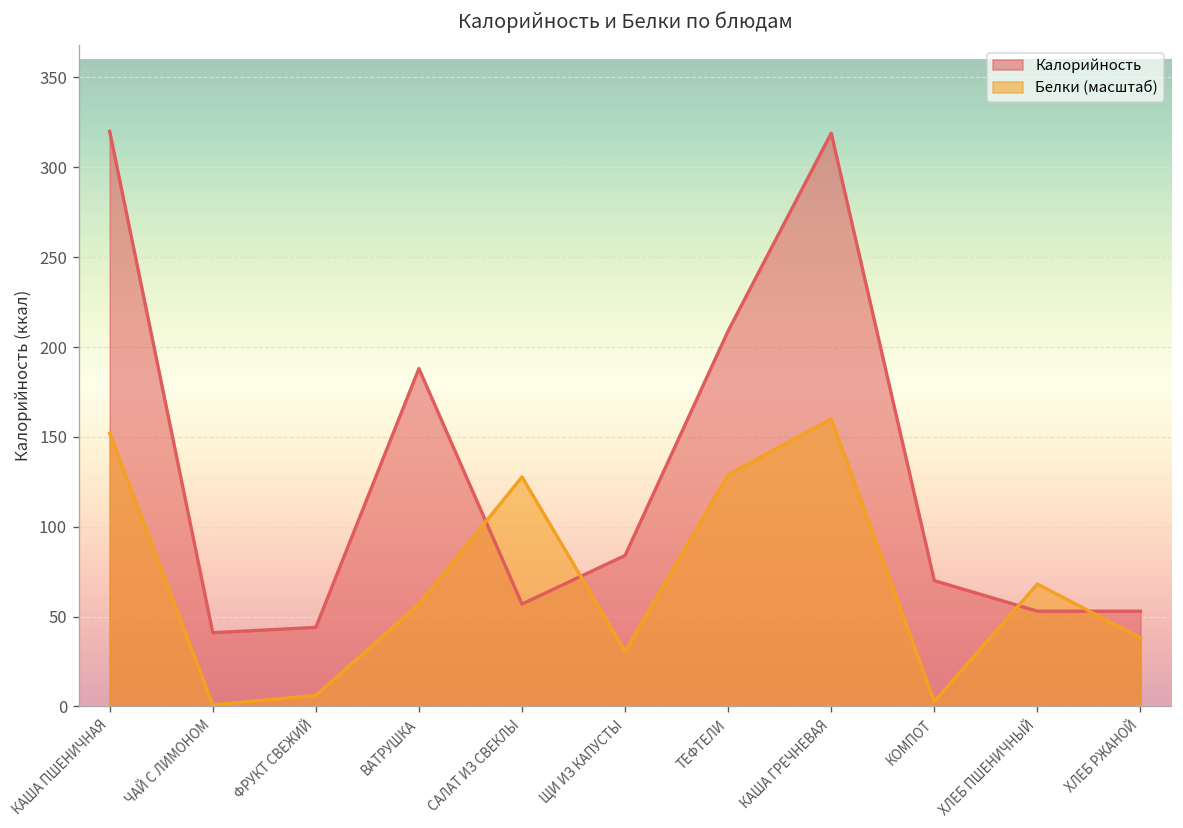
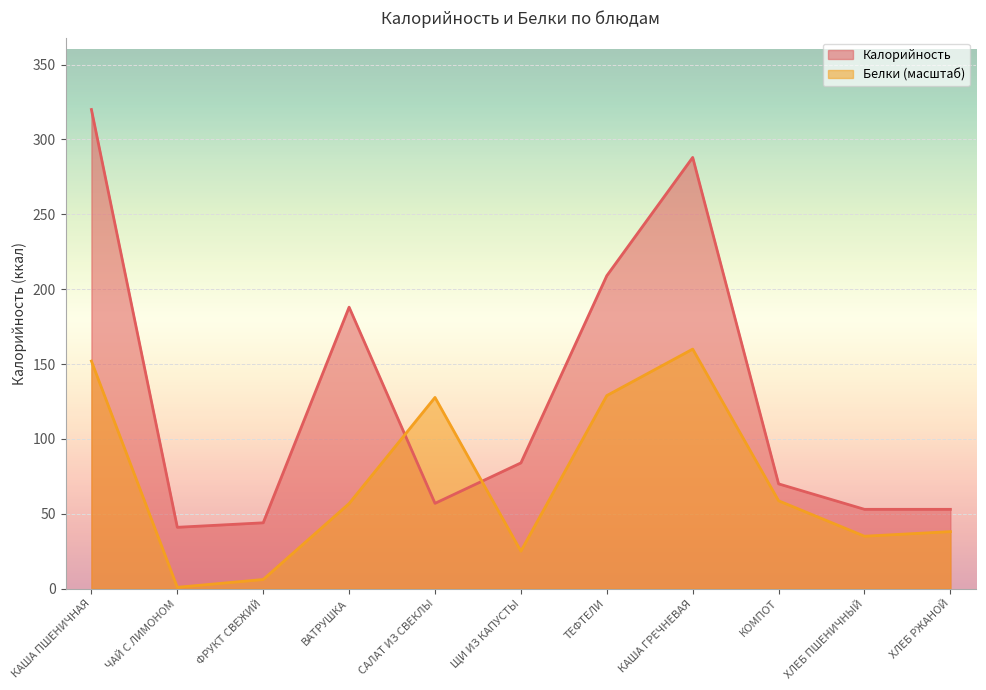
  {
    "Калорийность": {
      "КАША ПШЕНИЧНАЯ": 320,
      "ЧАЙ С ЛИМОНОМ": 41,
      "ФРУКТ СВЕЖИЙ": 44,
      "ВАТРУШКА": 188,
      "САЛАТ ИЗ СВЕКЛЫ": 57,
      "ЩИ ИЗ КАПУСТЫ": 84,
      "ТЕФТЕЛИ": 209,
-     "КАША ГРЕЧНЕВАЯ": 319,
+     "КАША ГРЕЧНЕВАЯ": 288,
      "КОМПОТ": 70,
      "ХЛЕБ ПШЕНИЧНЫЙ": 53,
      "ХЛЕБ РЖАНОЙ": 53
    },
    "Белки (масштаб)": {
      "КАША ПШЕНИЧНАЯ": 152,
      "ЧАЙ С ЛИМОНОМ": 1,
      "ФРУКТ СВЕЖИЙ": 6,
      "ВАТРУШКА": 57,
      "САЛАТ ИЗ СВЕКЛЫ": 128,
-     "ЩИ ИЗ КАПУСТЫ": 31,
+     "ЩИ ИЗ КАПУСТЫ": 25,
      "ТЕФТЕЛИ": 129,
      "КАША ГРЕЧНЕВАЯ": 160,
-     "КОМПОТ": 3,
-     "ХЛЕБ ПШЕНИЧНЫЙ": 68,
+     "КОМПОТ": 59,
+     "ХЛЕБ ПШЕНИЧНЫЙ": 35,
      "ХЛЕБ РЖАНОЙ": 38
    }
  }
